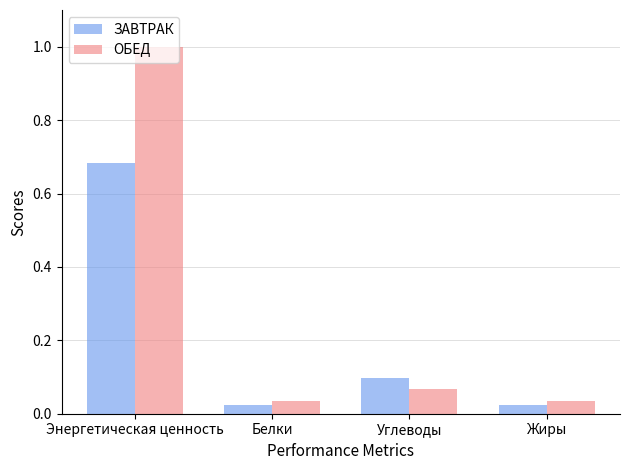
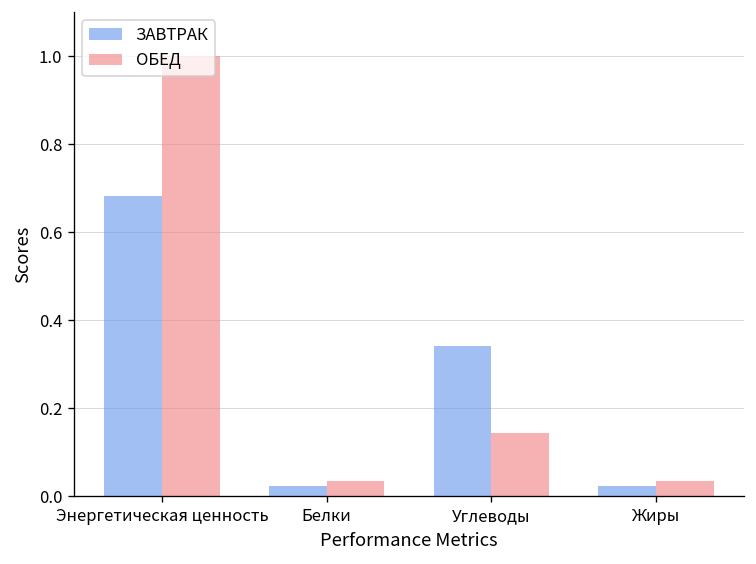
  {
    "ЗАВТРАК": {
      "Энергетическая ценность": 0.68,
      "Белки": 0.02,
-     "Углеводы": 0.10,
+     "Углеводы": 0.34,
      "Жиры": 0.02
    },
    "ОБЕД": {
      "Белки": 0.03,
-     "Углеводы": 0.07,
+     "Углеводы": 0.14,
      "Жиры": 0.03
    }
  }
